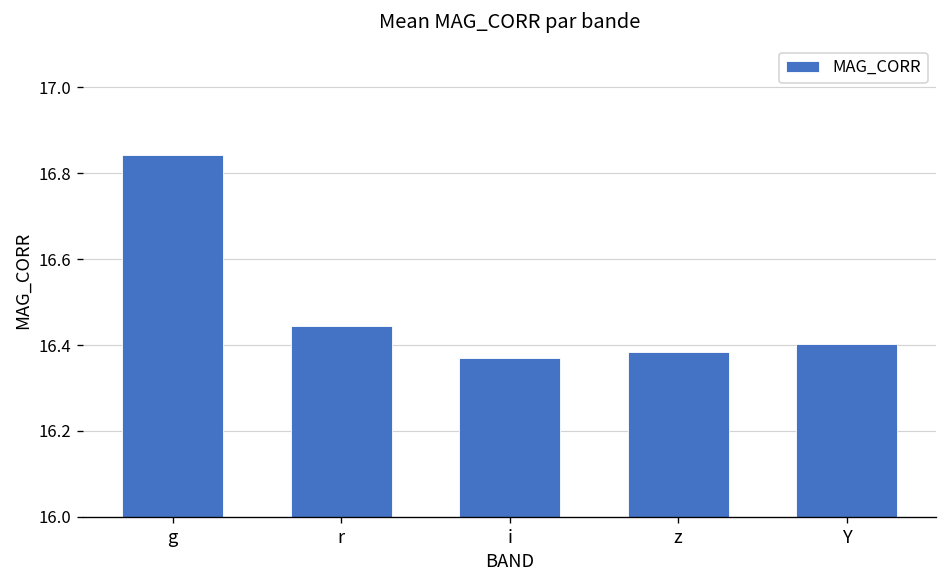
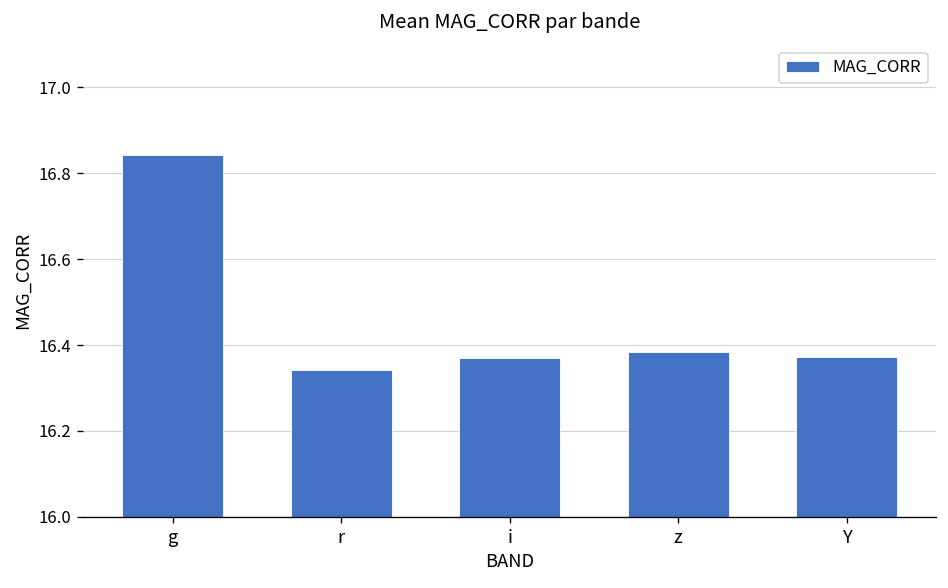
  {
    "g": 16.84,
-   "r": 16.45,
+   "r": 16.34,
    "i": 16.37,
    "z": 16.38,
-   "Y": 16.40
+   "Y": 16.37
  }
